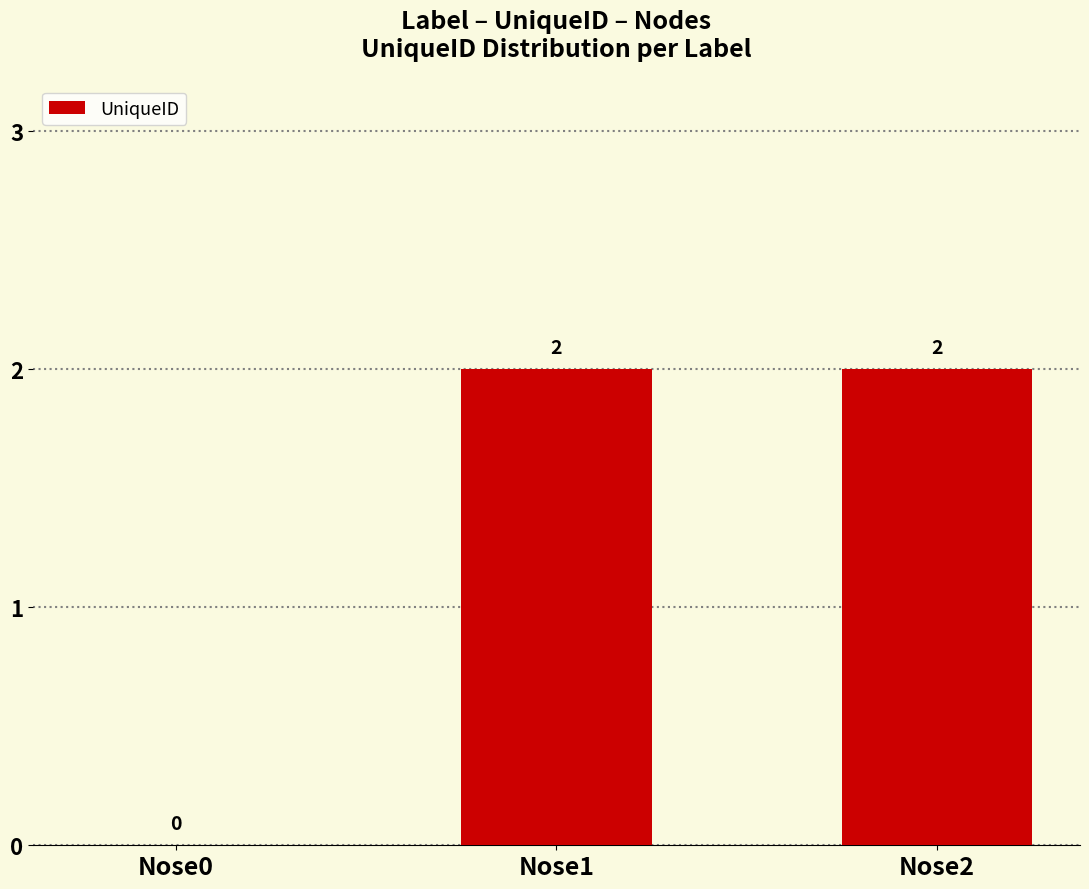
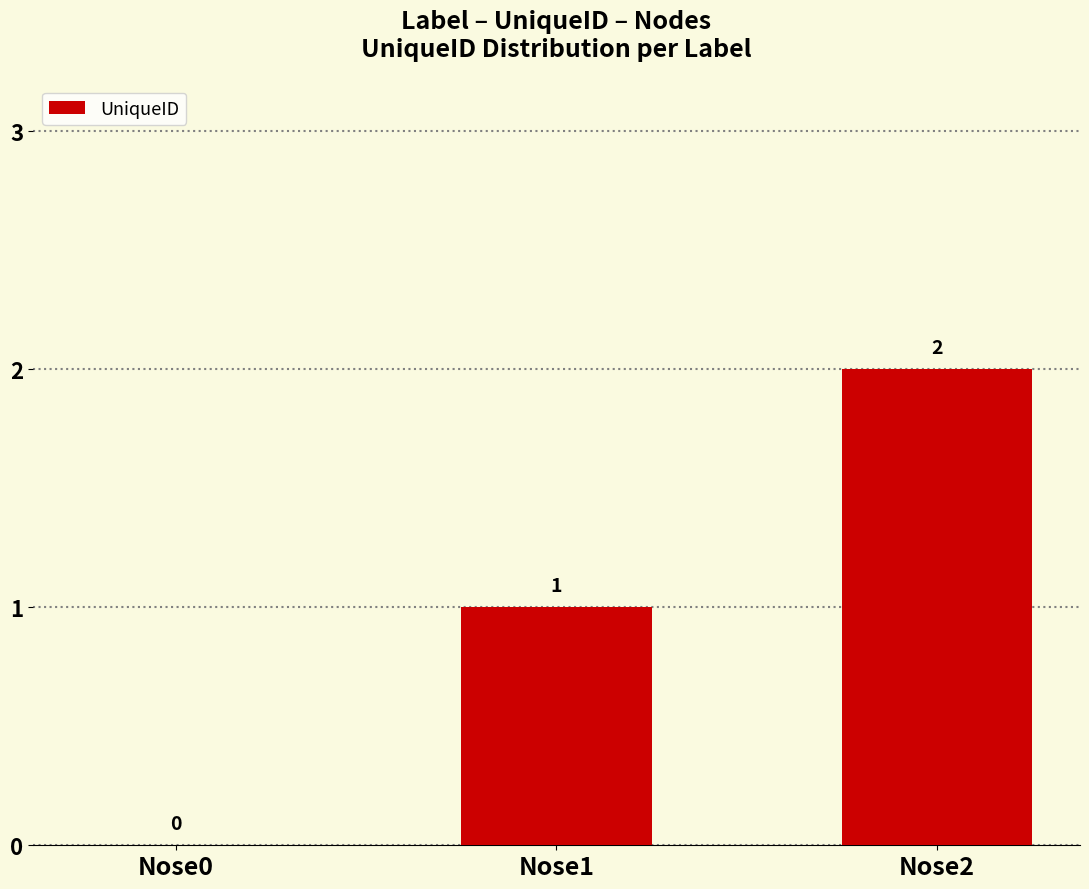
  {
    "Nose0": 0,
-   "Nose1": 2,
+   "Nose1": 1,
    "Nose2": 2
  }
